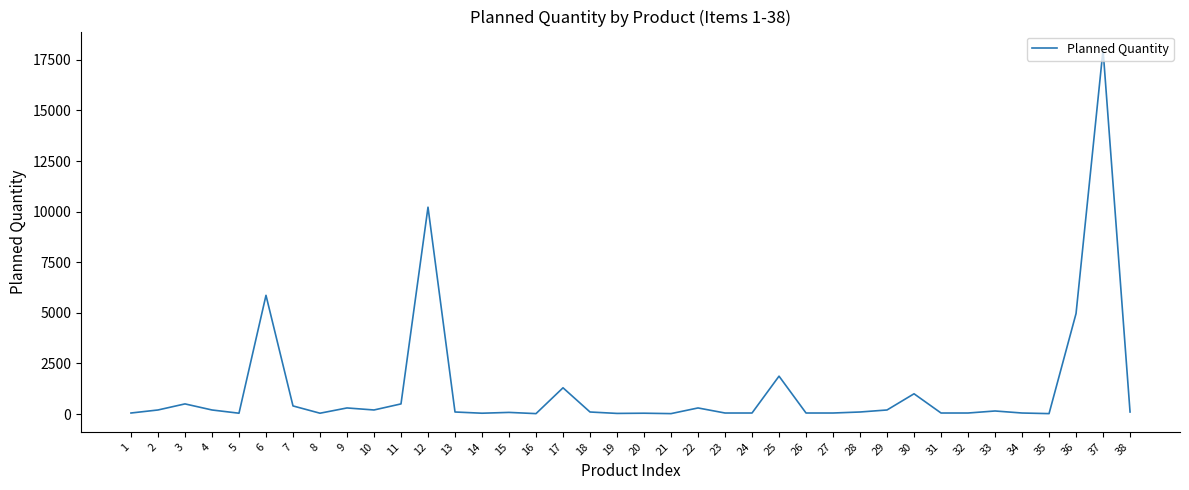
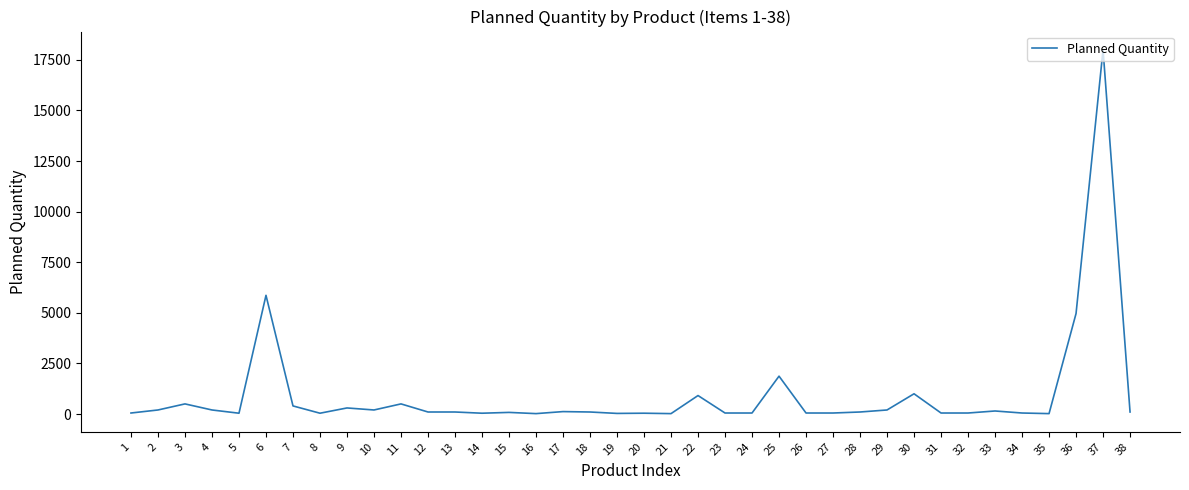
  {
    "1": 100,
    "2": 200,
    "3": 500,
    "4": 200,
    "5": 0,
    "6": 5900,
    "7": 400,
    "8": 0,
    "9": 300,
    "10": 200,
    "11": 500,
-   "12": 10200,
+   "12": 100,
    "13": 100,
    "14": 0,
    "15": 100,
    "16": 0,
-   "17": 1300,
+   "17": 100,
    "18": 100,
    "19": 0,
    "20": 0,
    "21": 0,
-   "22": 300,
+   "22": 900,
    "23": 100,
    "24": 100,
    "25": 1900,
    "26": 100,
    "27": 100,
    "28": 100,
    "29": 200,
    "30": 1000,
    "31": 100,
    "32": 100,
    "33": 200,
    "34": 100,
    "35": 0,
    "36": 5000,
    "38": 100
  }
